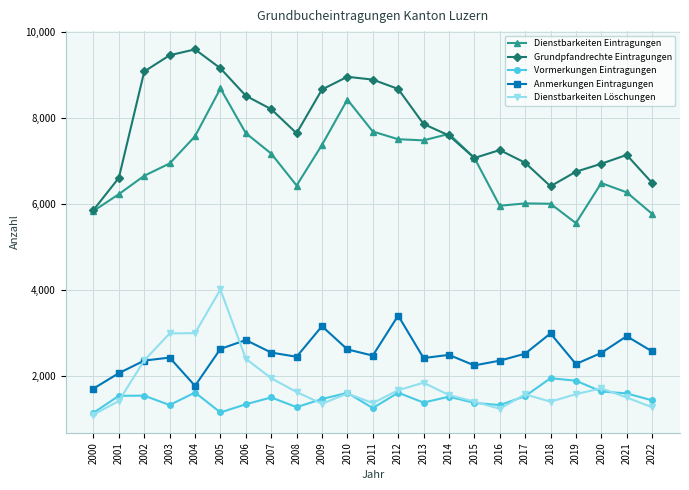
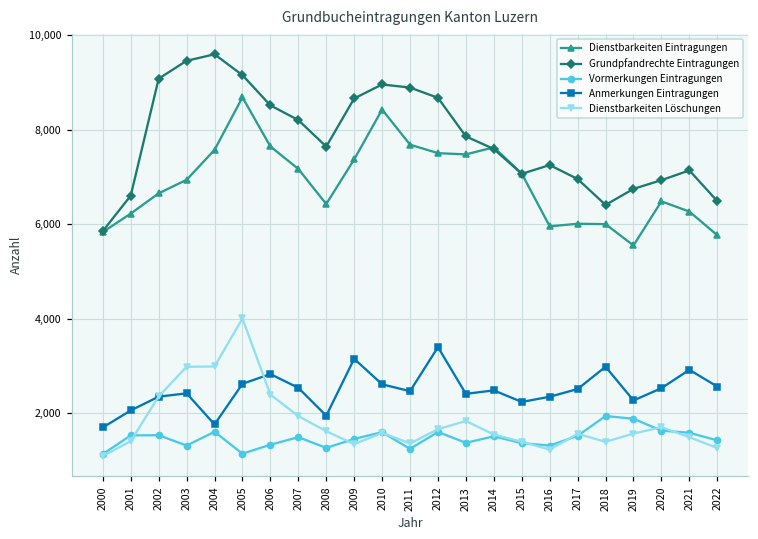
  {
    "Vormerkungen Eintragungen": {
      "2001": "1,500",
      "2002": "1,500",
      "2003": "1,300",
      "2004": "1,600",
      "2005": "1,100",
      "2006": "1,300",
      "2007": "1,500",
      "2008": "1,300",
      "2009": "1,500",
      "2011": "1,200",
      "2013": "1,400",
      "2016": "1,300",
      "2018": "1,900",
      "2019": "1,900",
      "2020": "1,600",
      "2021": "1,600",
      "2022": "1,400"
    },
    "Anmerkungen Eintragungen": {
      "2000": "1,700",
      "2001": "2,100",
      "2003": "2,400",
      "2004": "1,800",
      "2005": "2,600",
      "2006": "2,800",
      "2007": "2,500",
-     "2008": "2,400",
+     "2008": "1,900",
      "2009": "3,200",
      "2010": "2,600",
      "2011": "2,500",
      "2012": "3,400",
      "2013": "2,400",
      "2014": "2,500",
      "2015": "2,200",
      "2016": "2,300",
      "2017": "2,500",
      "2018": "3,000",
      "2019": "2,300",
      "2020": "2,500",
      "2021": "2,900",
      "2022": "2,600"
    },
    "Dienstbarkeiten Löschungen": {
      "2001": "1,400",
      "2003": "3,000",
      "2004": "3,000",
      "2005": "4,000",
      "2006": "2,400",
      "2007": "1,900",
      "2008": "1,600",
      "2009": "1,300",
      "2011": "1,400",
      "2013": "1,800",
      "2016": "1,200",
      "2018": "1,400",
      "2019": "1,600",
      "2020": "1,700",
      "2021": "1,500",
      "2022": "1,300"
    }
  }
